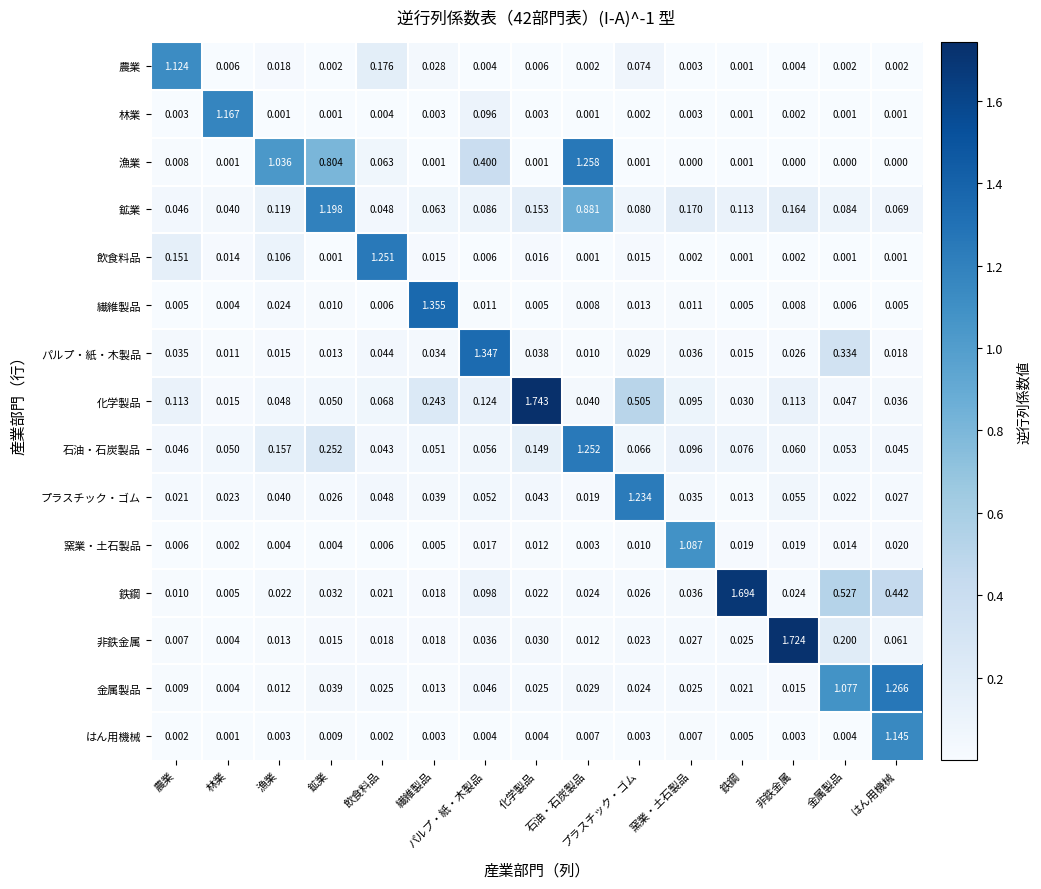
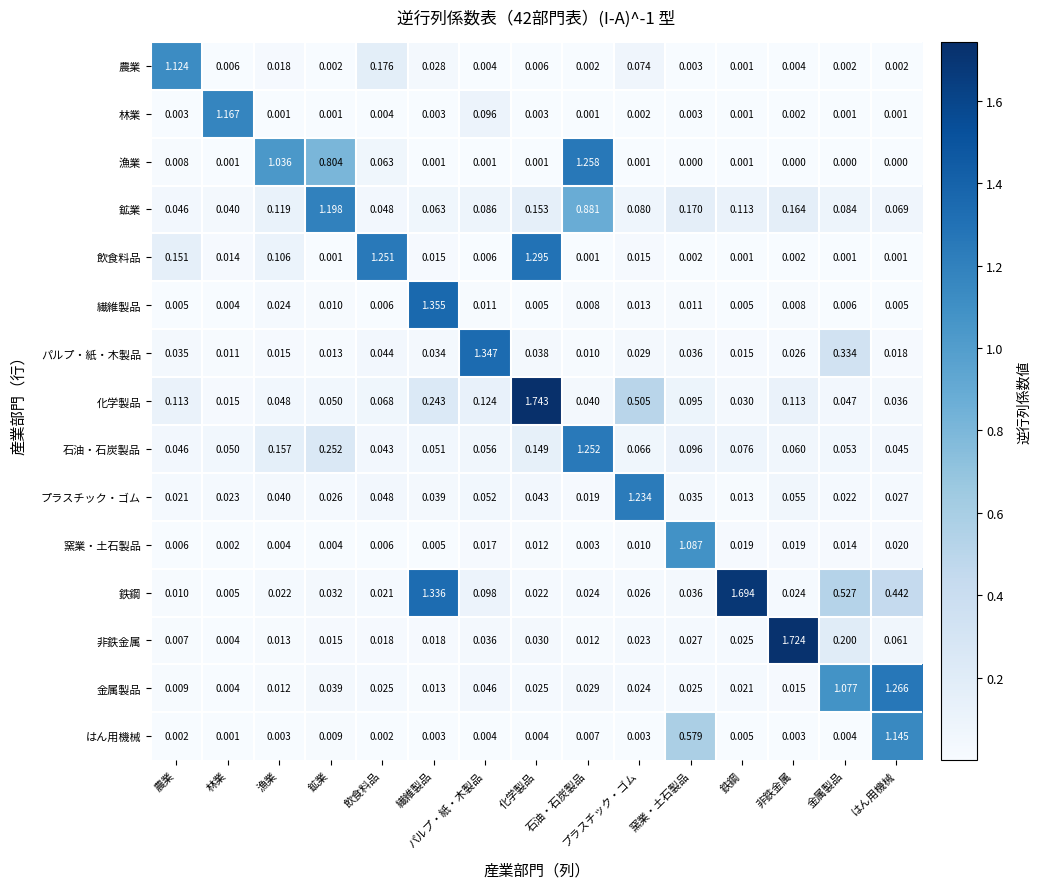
  {
    "漁業": {
      "農業": 0.008,
      "林業": 0.001,
      "漁業": 1.036,
      "鉱業": 0.804,
      "飲食料品": 0.063,
      "繊維製品": 0.001,
-     "パルプ・紙・木製品": 0.400,
+     "パルプ・紙・木製品": 0.001,
      "化学製品": 0.001,
      "石油・石炭製品": 1.258,
      "プラスチック・ゴム": 0.001,
      "窯業・土石製品": 0.000,
      "鉄鋼": 0.001,
      "非鉄金属": 0.000,
      "金属製品": 0.000,
      "はん用機械": 0.000
    },
    "飲食料品": {
      "農業": 0.151,
      "林業": 0.014,
      "漁業": 0.106,
      "鉱業": 0.001,
      "飲食料品": 1.251,
      "繊維製品": 0.015,
      "パルプ・紙・木製品": 0.006,
-     "化学製品": 0.016,
+     "化学製品": 1.295,
      "石油・石炭製品": 0.001,
      "プラスチック・ゴム": 0.015,
      "窯業・土石製品": 0.002,
      "鉄鋼": 0.001,
      "非鉄金属": 0.002,
      "金属製品": 0.001,
      "はん用機械": 0.001
    },
    "鉄鋼": {
      "農業": 0.010,
      "林業": 0.005,
      "漁業": 0.022,
      "鉱業": 0.032,
      "飲食料品": 0.021,
-     "繊維製品": 0.018,
+     "繊維製品": 1.336,
      "パルプ・紙・木製品": 0.098,
      "化学製品": 0.022,
      "石油・石炭製品": 0.024,
      "プラスチック・ゴム": 0.026,
      "窯業・土石製品": 0.036,
      "鉄鋼": 1.694,
      "非鉄金属": 0.024,
      "金属製品": 0.527,
      "はん用機械": 0.442
    },
    "はん用機械": {
      "農業": 0.002,
      "林業": 0.001,
      "漁業": 0.003,
      "鉱業": 0.009,
      "飲食料品": 0.002,
      "繊維製品": 0.003,
      "パルプ・紙・木製品": 0.004,
      "化学製品": 0.004,
      "石油・石炭製品": 0.007,
      "プラスチック・ゴム": 0.003,
-     "窯業・土石製品": 0.007,
+     "窯業・土石製品": 0.579,
      "鉄鋼": 0.005,
      "非鉄金属": 0.003,
      "金属製品": 0.004,
      "はん用機械": 1.145
    }
  }
